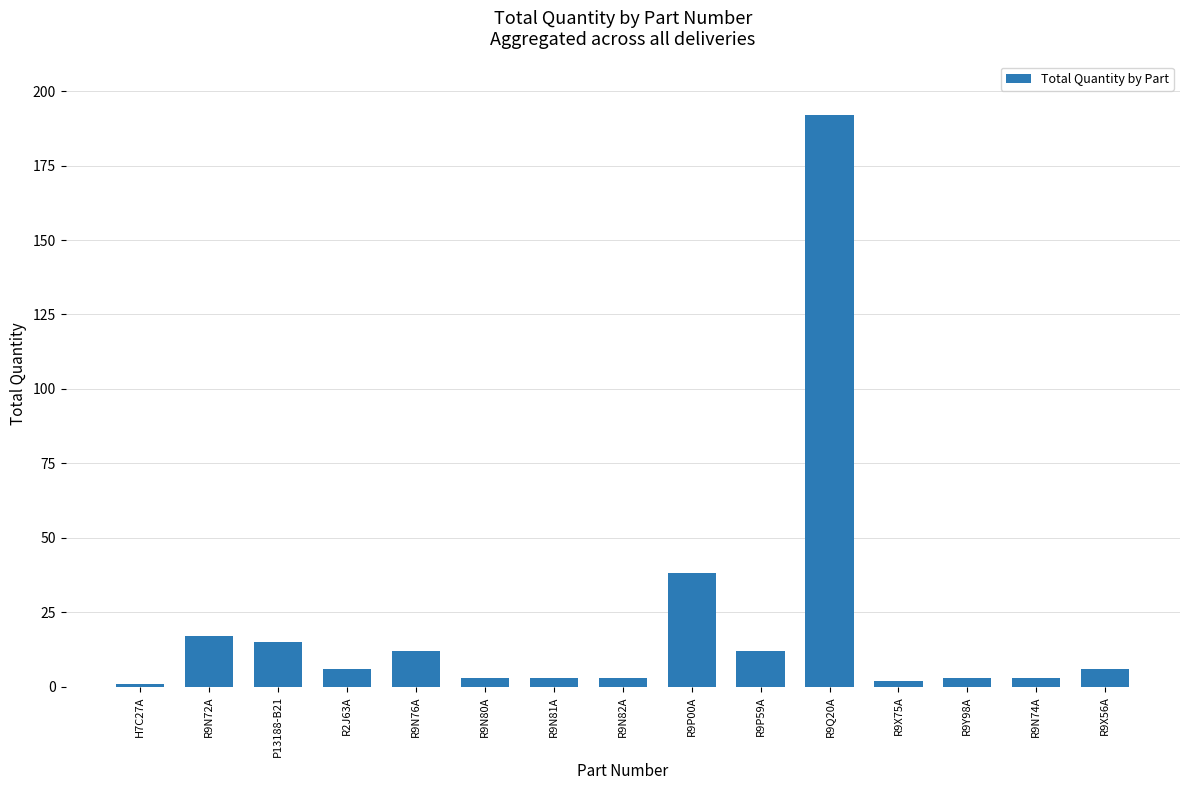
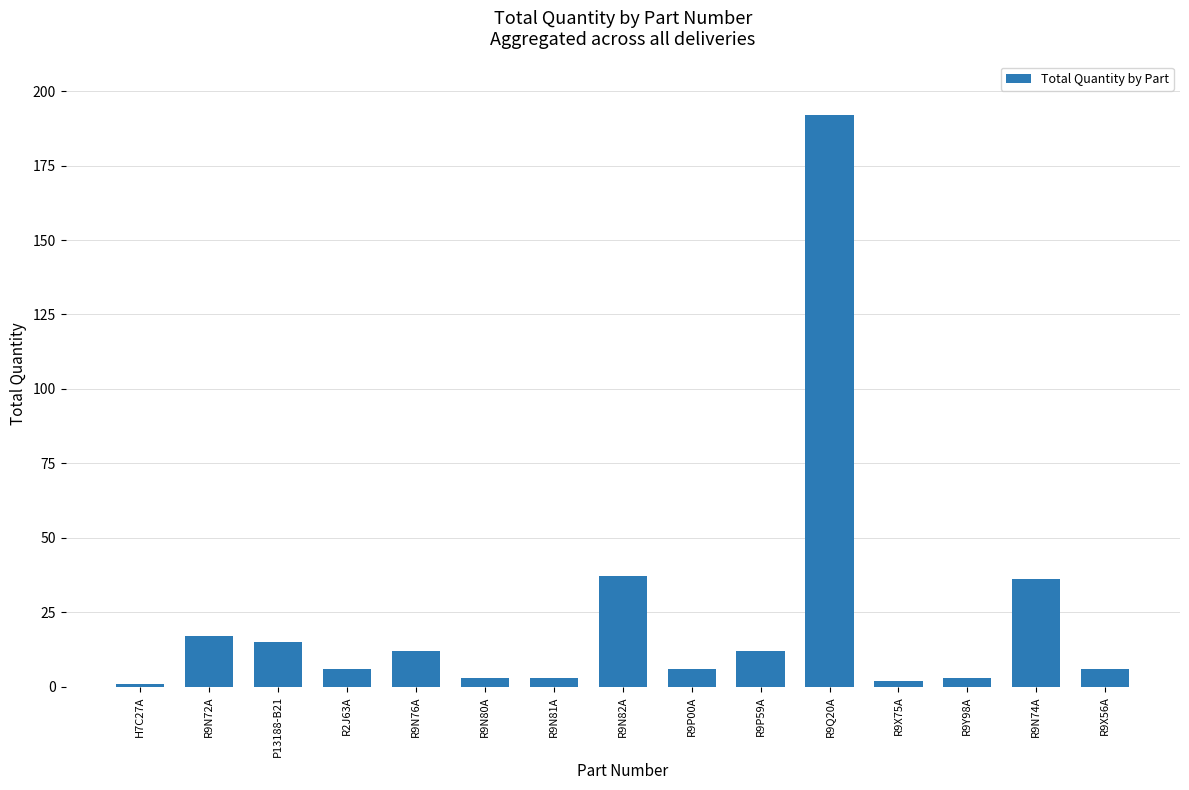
  {
    "H7C27A": 1,
    "R9N72A": 17,
    "P13188-B21": 15,
    "R2J63A": 6,
    "R9N76A": 12,
    "R9N80A": 3,
    "R9N81A": 3,
-   "R9N82A": 3,
-   "R9P00A": 38,
+   "R9N82A": 37,
+   "R9P00A": 6,
    "R9P59A": 12,
    "R9Q20A": 192,
    "R9X75A": 2,
    "R9Y98A": 3,
-   "R9N74A": 3,
+   "R9N74A": 36,
    "R9X56A": 6
  }
